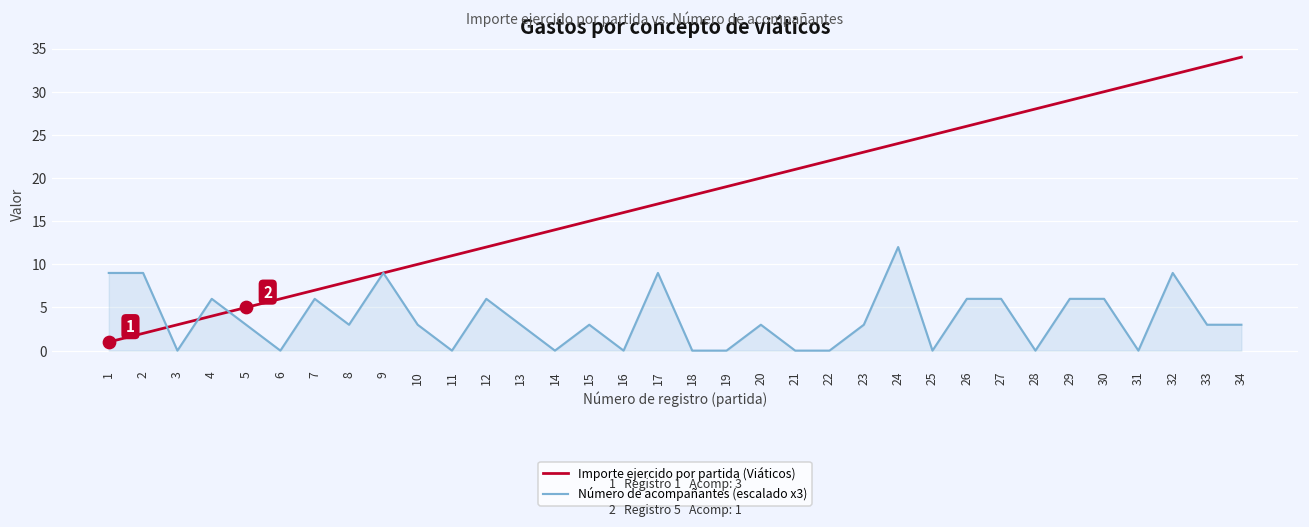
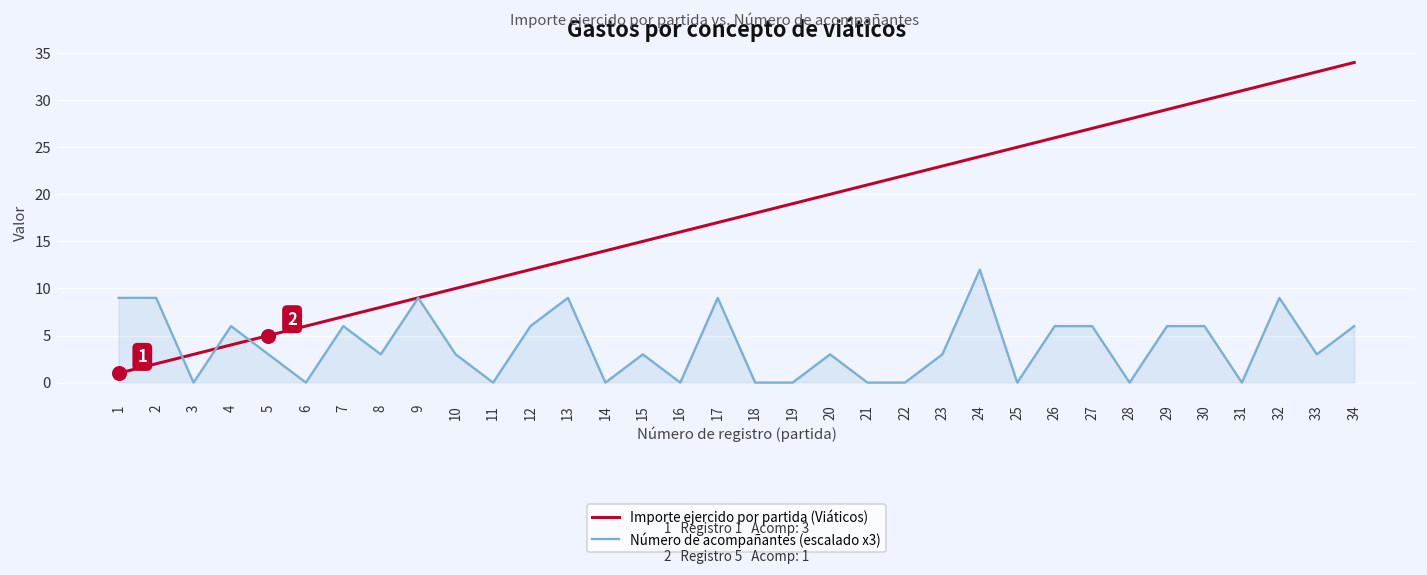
  {
    "Número de acompañantes (escalado x3)": {
      "1": 9,
      "2": 9,
      "3": 0,
      "4": 6,
      "5": 3,
      "6": 0,
      "7": 6,
      "8": 3,
      "10": 3,
      "11": 0,
      "12": 6,
-     "13": 3,
+     "13": 9,
      "14": 0,
      "15": 3,
      "16": 0,
      "17": 9,
      "18": 0,
      "19": 0,
      "20": 3,
      "21": 0,
      "22": 0,
      "23": 3,
      "24": 12,
      "25": 0,
      "26": 6,
      "27": 6,
      "28": 0,
      "29": 6,
      "30": 6,
      "31": 0,
      "32": 9,
      "33": 3,
-     "34": 3
+     "34": 6
    }
  }
